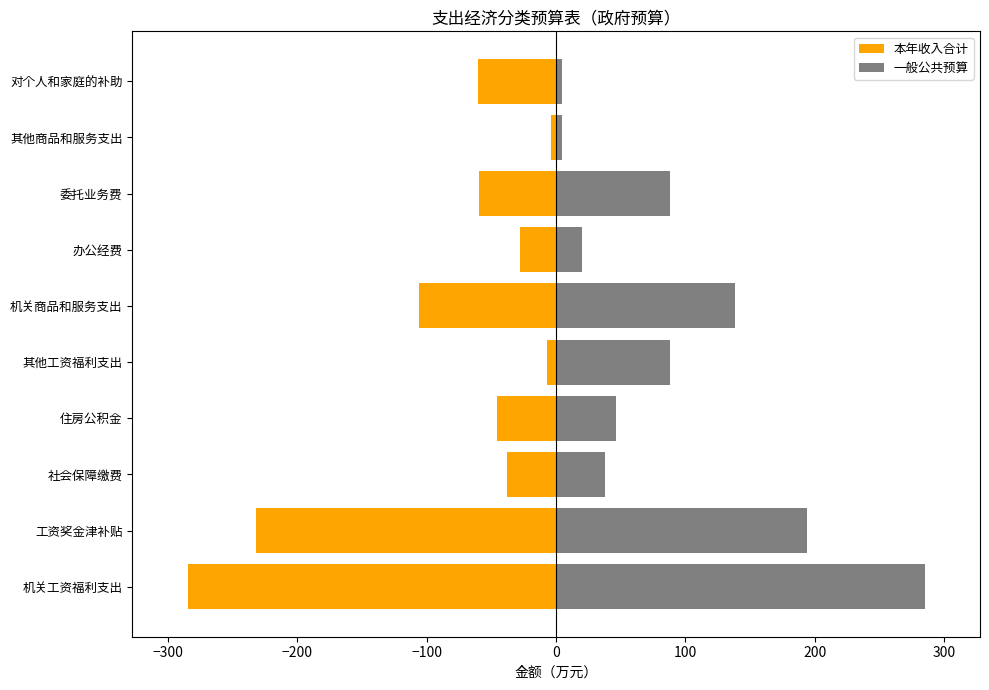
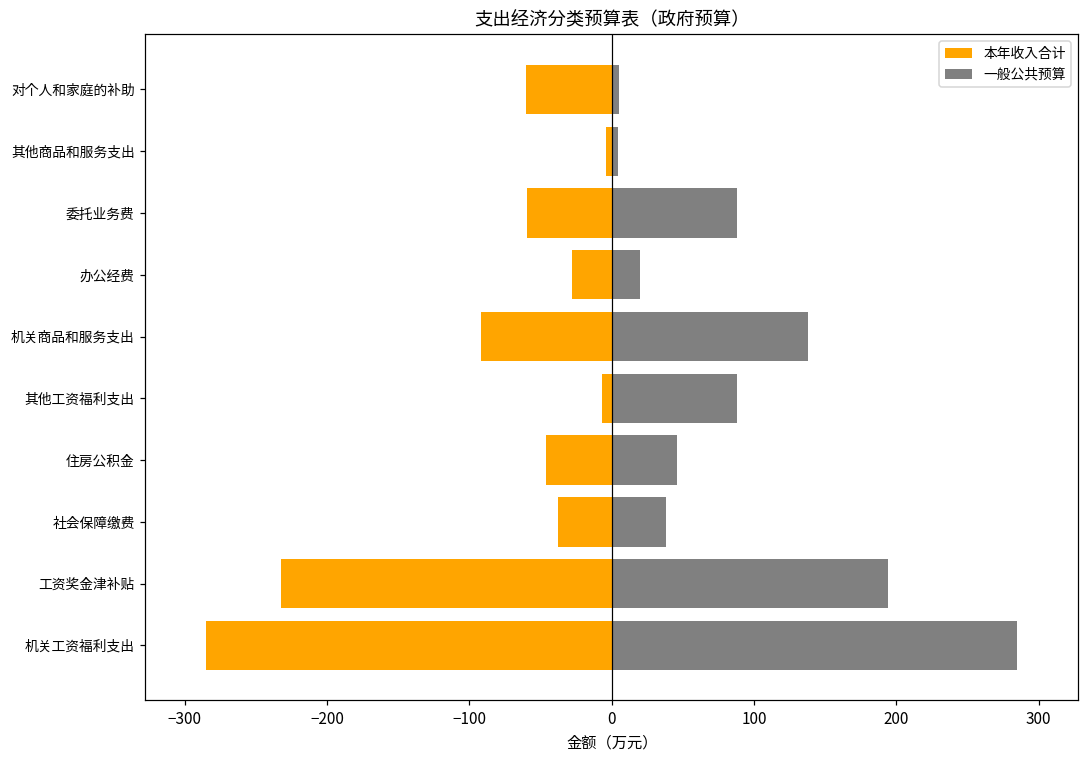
  {
    "本年收入合计": {
      "对个人和家庭的补助": -60,
      "其他商品和服务支出": -4,
      "委托业务费": -60,
      "办公经费": -28,
-     "机关商品和服务支出": -106,
+     "机关商品和服务支出": -92,
      "其他工资福利支出": -7,
      "住房公积金": -46,
      "社会保障缴费": -38,
      "工资奖金津补贴": -232,
      "机关工资福利支出": -285
    },
    "一般公共预算": {
      "对个人和家庭的补助": 5,
      "其他商品和服务支出": 4,
      "委托业务费": 88,
      "办公经费": 20,
      "机关商品和服务支出": 138,
      "其他工资福利支出": 88,
      "住房公积金": 46,
      "社会保障缴费": 38,
      "工资奖金津补贴": 194,
      "机关工资福利支出": 285
    }
  }
